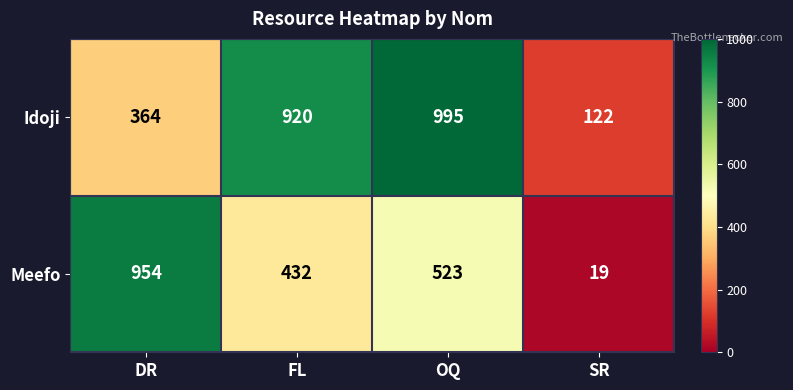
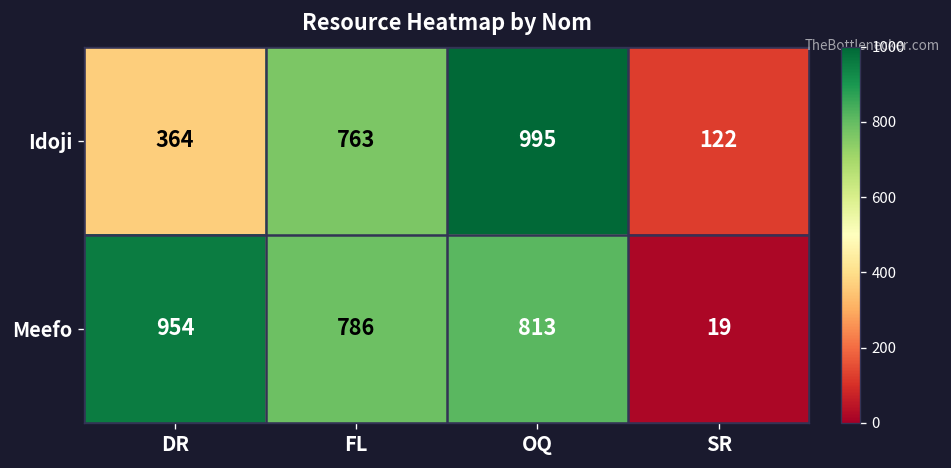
  {
    "Idoji": {
      "DR": 364,
-     "FL": 920,
+     "FL": 763,
      "OQ": 995,
      "SR": 122
    },
    "Meefo": {
      "DR": 954,
-     "FL": 432,
-     "OQ": 523,
+     "FL": 786,
+     "OQ": 813,
      "SR": 19
    }
  }
